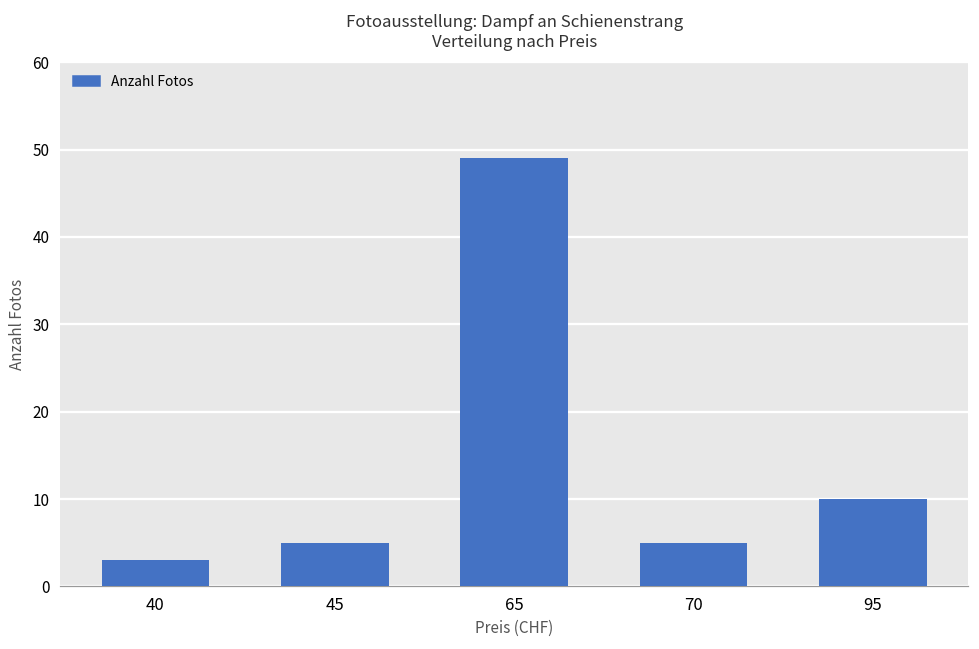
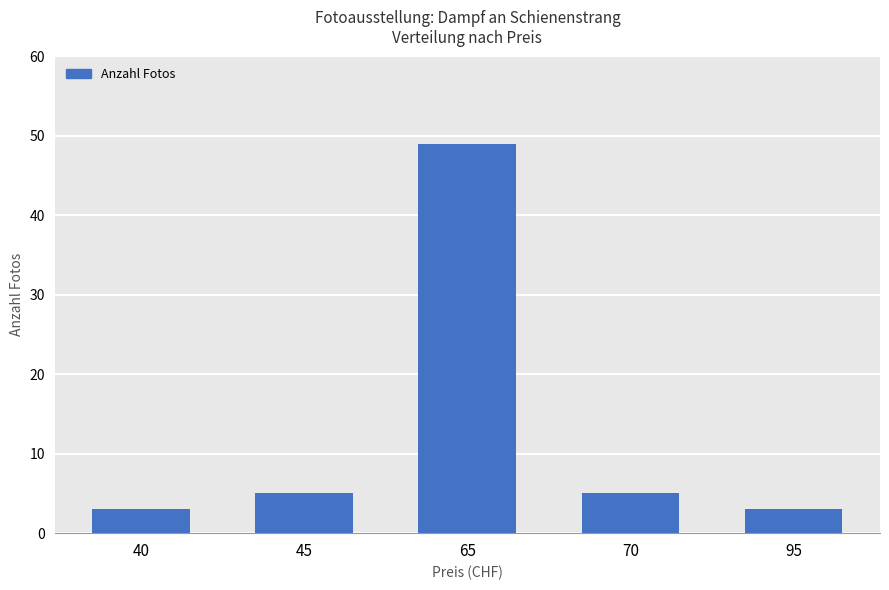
  {
    "40": 3,
    "45": 5,
    "65": 49,
    "70": 5,
-   "95": 10
+   "95": 3
  }
